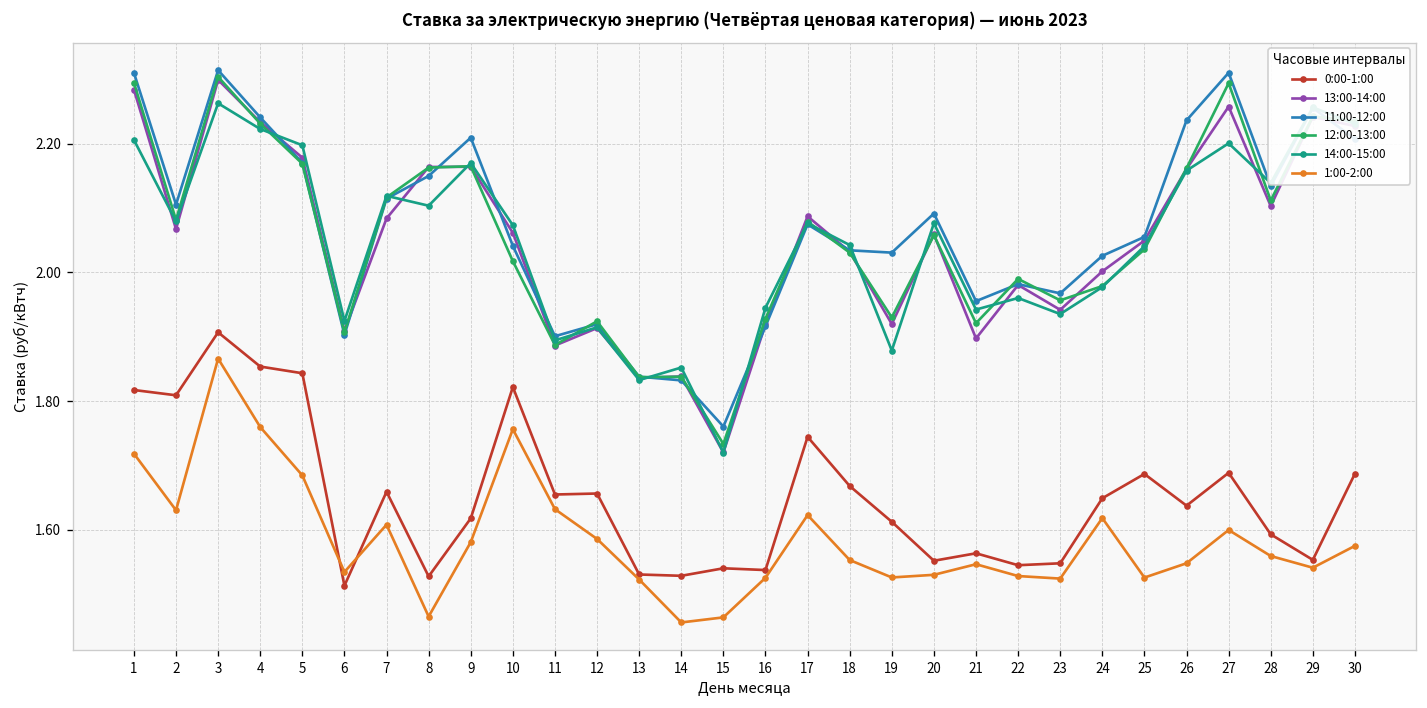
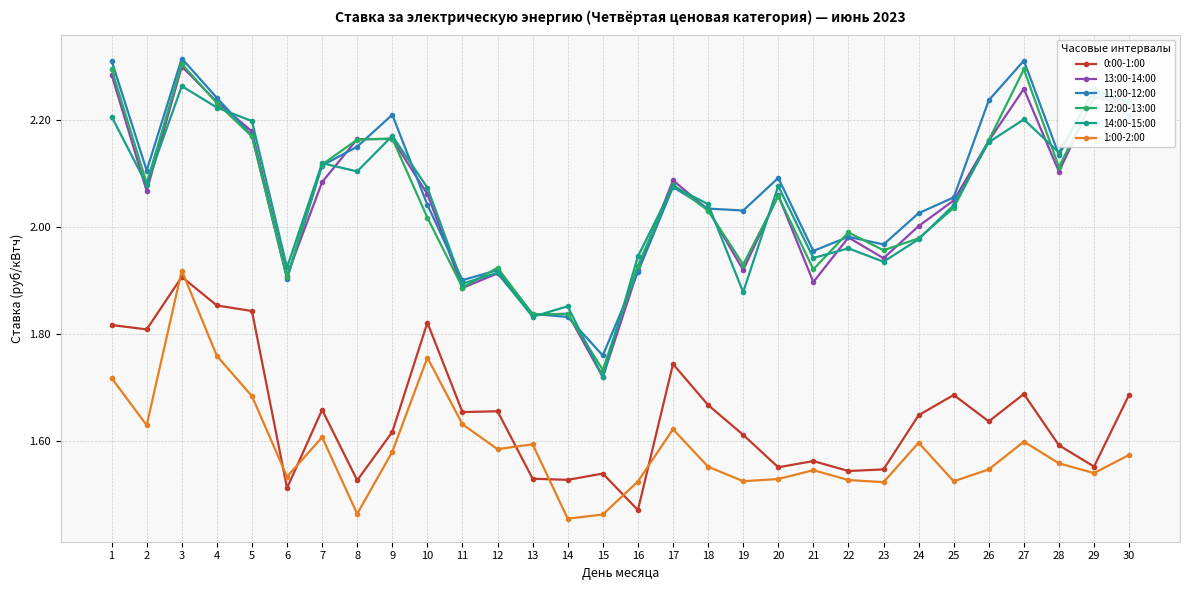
  {
    "0:00-1:00": {
      "1": 1.82,
      "2": 1.81,
      "3": 1.91,
      "4": 1.85,
      "5": 1.84,
      "6": 1.51,
      "7": 1.66,
      "8": 1.53,
      "9": 1.62,
      "10": 1.82,
      "11": 1.65,
      "12": 1.66,
      "13": 1.53,
      "14": 1.53,
      "15": 1.54,
-     "16": 1.54,
+     "16": 1.47,
      "17": 1.74,
      "18": 1.67,
      "19": 1.61,
      "20": 1.55,
      "21": 1.56,
      "22": 1.54,
      "23": 1.55,
      "24": 1.65,
      "25": 1.69,
      "26": 1.64,
      "27": 1.69,
      "28": 1.59,
      "29": 1.55,
      "30": 1.69
    },
    "13:00-14:00": {
      "1": 2.28,
      "2": 2.07,
      "5": 2.18,
      "7": 2.08,
      "10": 2.06,
      "17": 2.09,
      "19": 1.92,
      "21": 1.90,
      "23": 1.94,
      "24": 2.00,
      "25": 2.05,
      "27": 2.26,
      "28": 2.10
    },
    "11:00-12:00": {
      "1": 2.31,
      "2": 2.11,
      "3": 2.31,
      "4": 2.24,
      "8": 2.15,
      "9": 2.21,
      "10": 2.04,
      "11": 1.90,
      "14": 1.83,
      "15": 1.76,
      "19": 2.03,
      "20": 2.09,
      "21": 1.96,
      "23": 1.97,
      "24": 2.03,
      "25": 2.06,
      "26": 2.24,
      "27": 2.31
    },
    "1:00-2:00": {
      "1": 1.72,
      "2": 1.63,
-     "3": 1.87,
+     "3": 1.92,
      "4": 1.76,
      "5": 1.68,
      "6": 1.53,
      "7": 1.61,
      "8": 1.46,
      "9": 1.58,
      "10": 1.76,
      "11": 1.63,
      "12": 1.59,
-     "13": 1.52,
+     "13": 1.59,
      "14": 1.46,
      "15": 1.46,
      "16": 1.52,
      "17": 1.62,
      "18": 1.55,
      "19": 1.53,
      "20": 1.53,
      "21": 1.55,
      "22": 1.53,
      "23": 1.52,
-     "24": 1.62,
+     "24": 1.60,
      "25": 1.53,
      "26": 1.55,
      "27": 1.60,
      "28": 1.56,
      "29": 1.54,
      "30": 1.57
    }
  }
